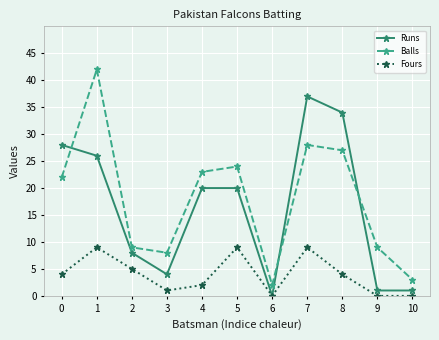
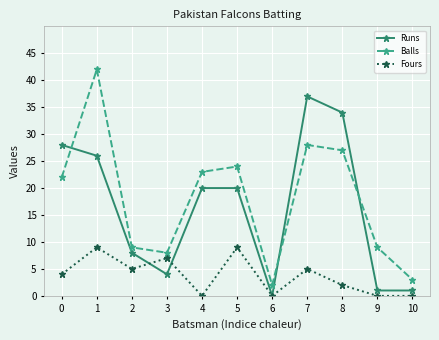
  {
    "Fours": {
      "0": 4,
      "1": 9,
      "2": 5,
-     "3": 1,
-     "4": 2,
+     "3": 7,
+     "4": 0,
      "5": 9,
-     "7": 9,
-     "8": 4,
+     "7": 5,
+     "8": 2,
      "9": 0,
      "10": 0
    }
  }
